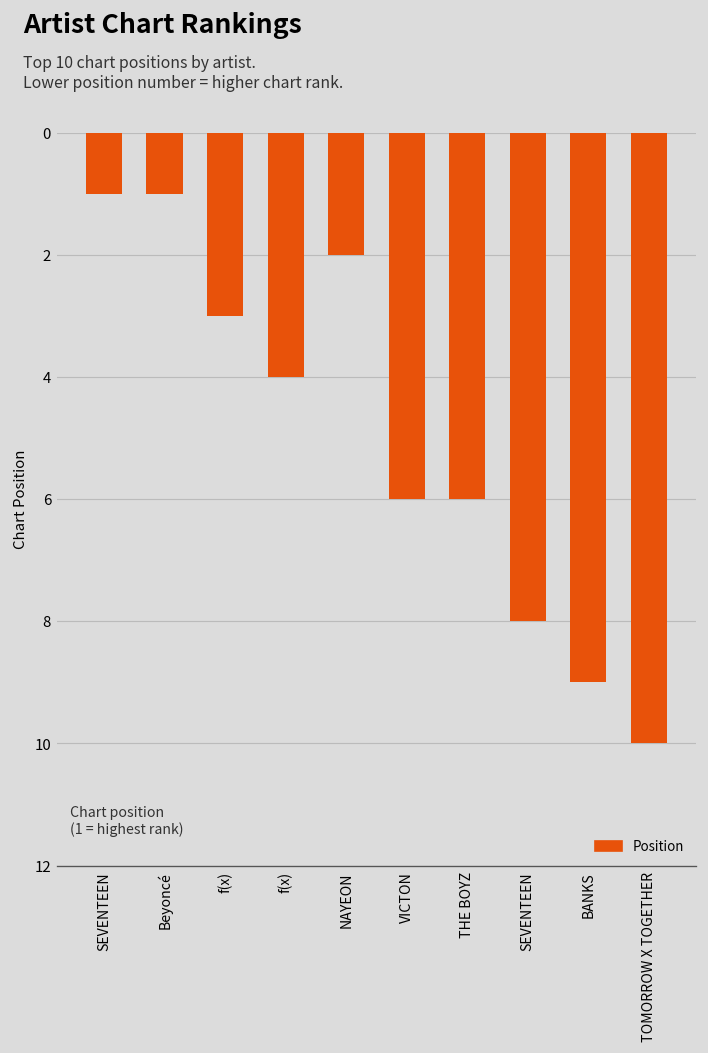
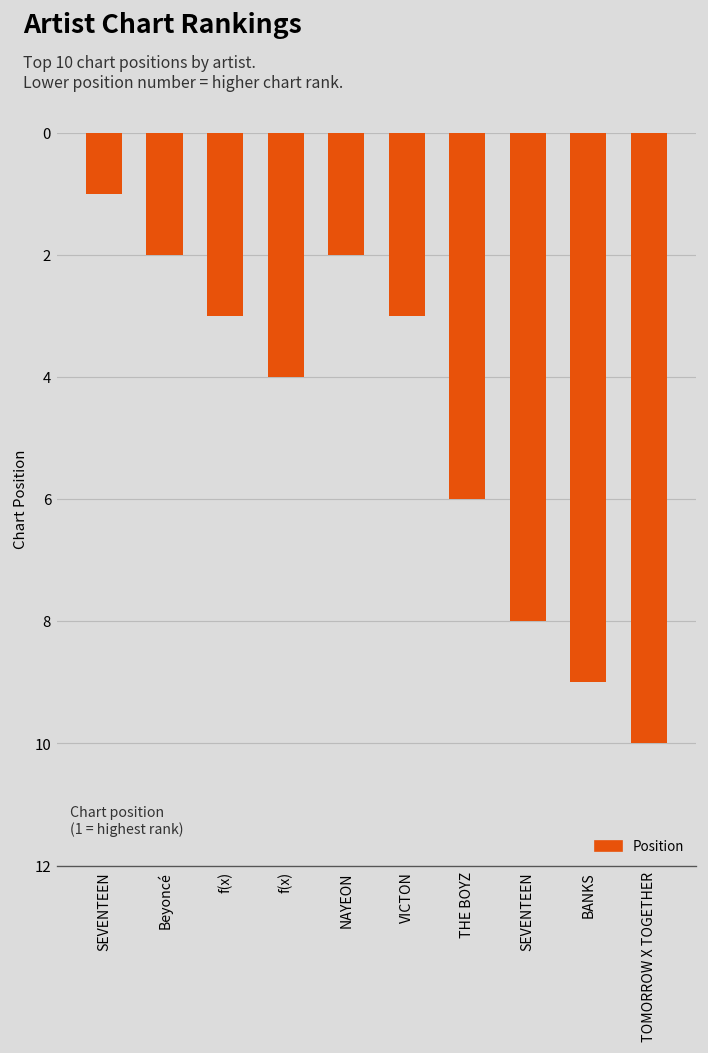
  {
-   "Beyoncé": 1,
+   "Beyoncé": 2,
    "NAYEON": 2,
-   "VICTON": 6,
+   "VICTON": 3,
    "THE BOYZ": 6,
    "BANKS": 9,
    "TOMORROW X TOGETHER": 10
  }
